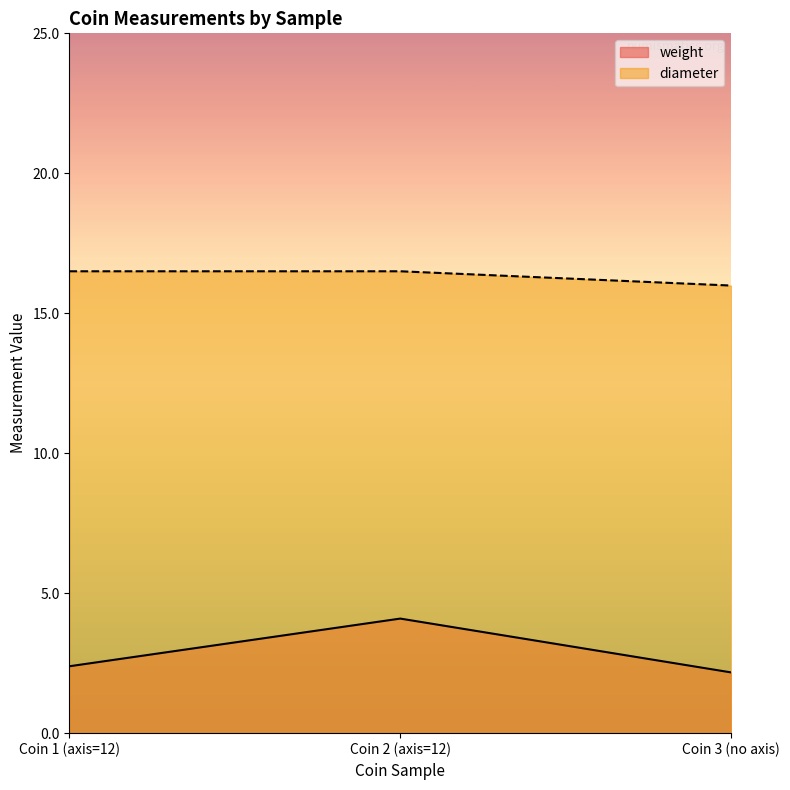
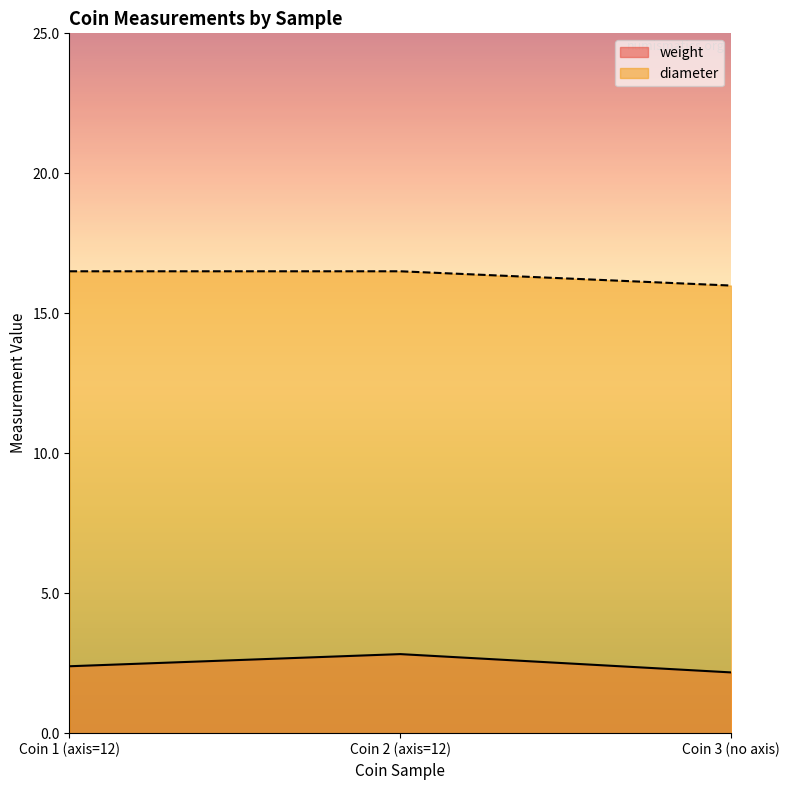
  {
    "weight": {
      "Coin 1 (axis=12)": 2.4,
-     "Coin 2 (axis=12)": 4.1,
+     "Coin 2 (axis=12)": 2.8,
      "Coin 3 (no axis)": 2.2
    },
    "diameter": {
      "Coin 1 (axis=12)": 16.5,
      "Coin 2 (axis=12)": 16.5,
      "Coin 3 (no axis)": 16.0
    }
  }
